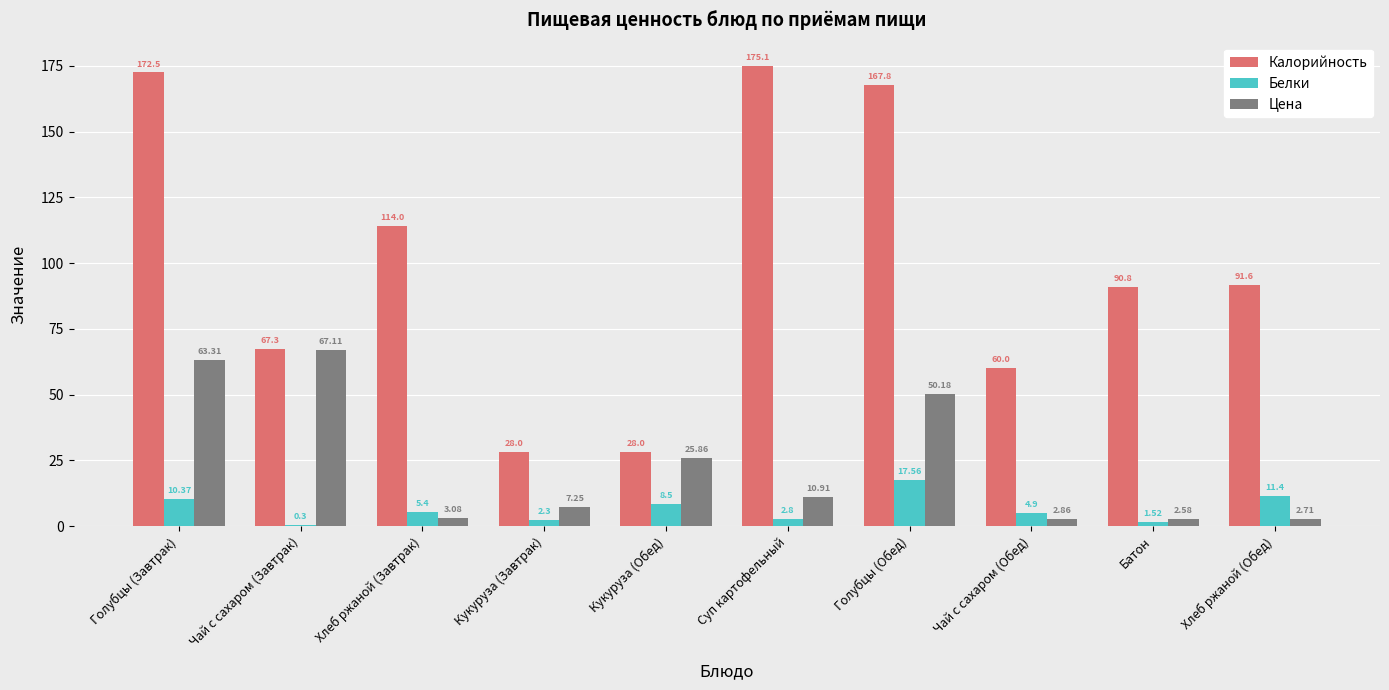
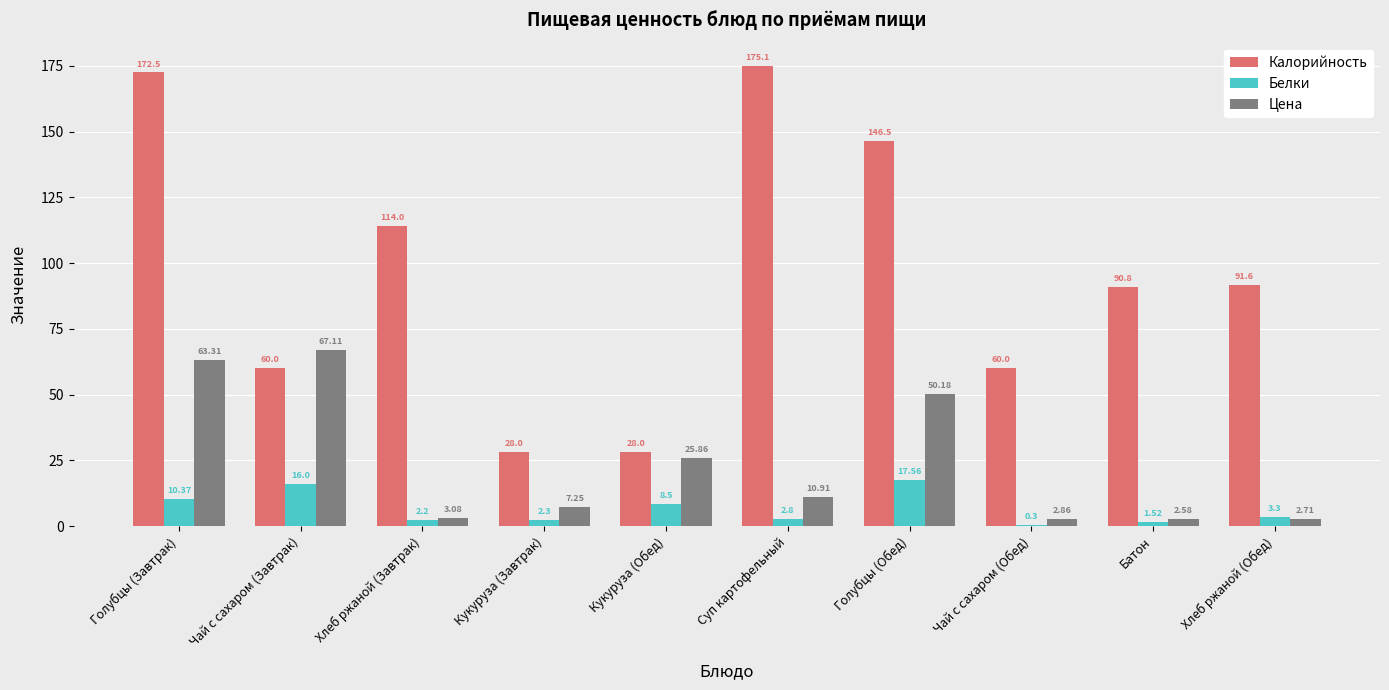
  {
    "Калорийность": {
      "Голубцы (Завтрак)": 172.5,
-     "Чай с сахаром (Завтрак)": 67.3,
+     "Чай с сахаром (Завтрак)": 60.0,
      "Хлеб ржаной (Завтрак)": 114.0,
      "Кукуруза (Завтрак)": 28.0,
      "Кукуруза (Обед)": 28.0,
      "Суп картофельный": 175.1,
-     "Голубцы (Обед)": 167.8,
+     "Голубцы (Обед)": 146.5,
      "Чай с сахаром (Обед)": 60.0,
      "Батон": 90.8,
      "Хлеб ржаной (Обед)": 91.6
    },
    "Белки": {
      "Голубцы (Завтрак)": 10.37,
-     "Чай с сахаром (Завтрак)": 0.3,
-     "Хлеб ржаной (Завтрак)": 5.4,
+     "Чай с сахаром (Завтрак)": 16.0,
+     "Хлеб ржаной (Завтрак)": 2.2,
      "Кукуруза (Завтрак)": 2.3,
      "Кукуруза (Обед)": 8.5,
      "Суп картофельный": 2.8,
      "Голубцы (Обед)": 17.56,
-     "Чай с сахаром (Обед)": 4.9,
+     "Чай с сахаром (Обед)": 0.3,
      "Батон": 1.52,
-     "Хлеб ржаной (Обед)": 11.4
+     "Хлеб ржаной (Обед)": 3.3
    },
    "Цена": {
      "Голубцы (Завтрак)": 63.31,
      "Чай с сахаром (Завтрак)": 67.11,
      "Хлеб ржаной (Завтрак)": 3.08,
      "Кукуруза (Завтрак)": 7.25,
      "Кукуруза (Обед)": 25.86,
      "Суп картофельный": 10.91,
      "Голубцы (Обед)": 50.18,
      "Чай с сахаром (Обед)": 2.86,
      "Батон": 2.58,
      "Хлеб ржаной (Обед)": 2.71
    }
  }
